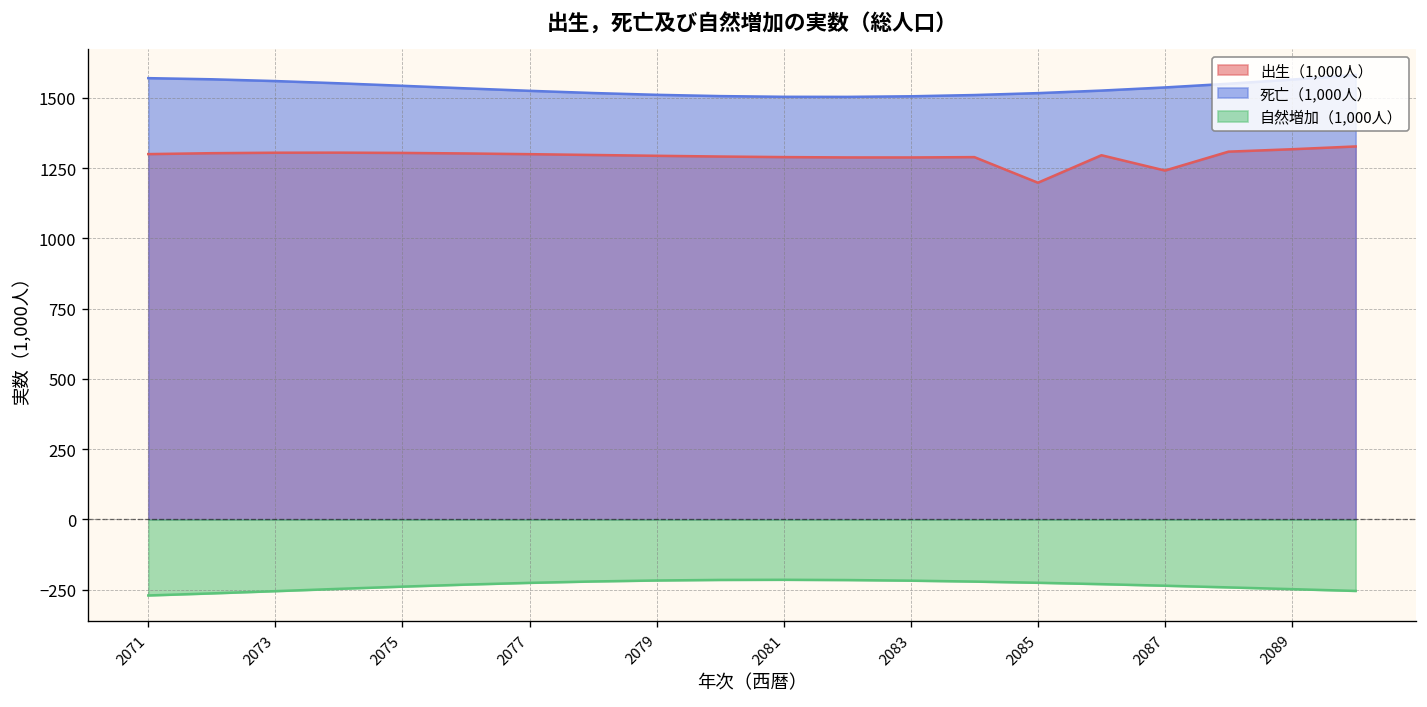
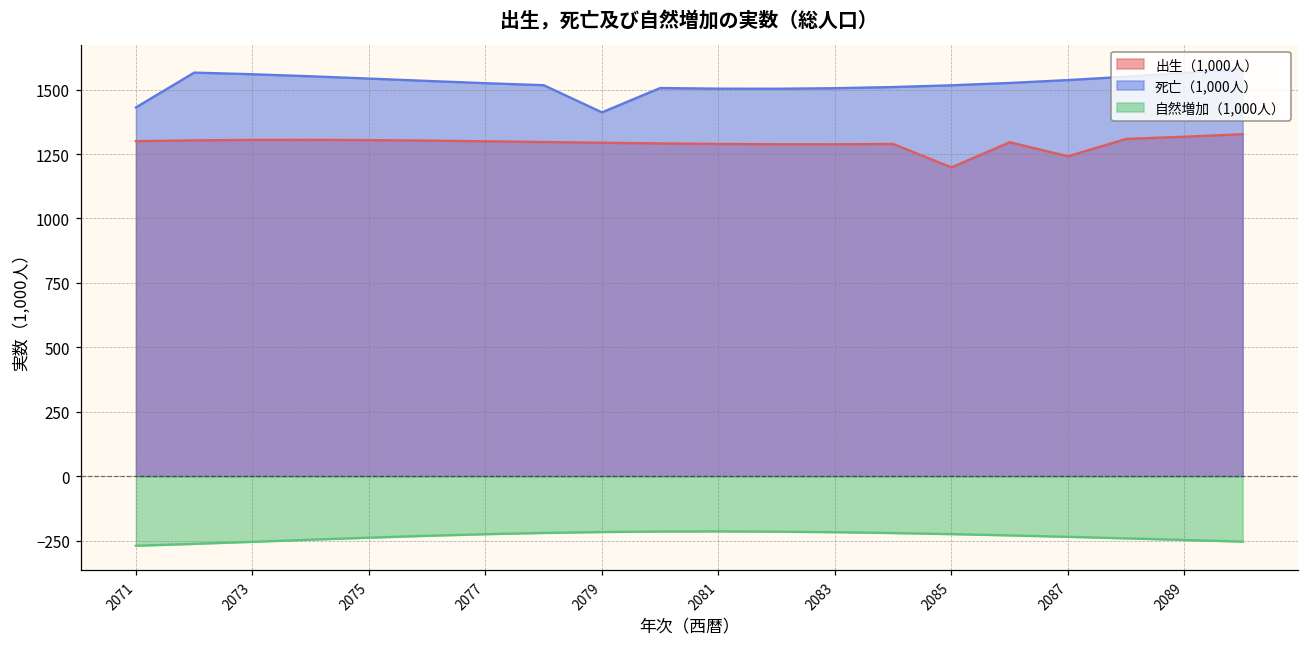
  {
    "出生（1,000人）": {
      "2071": 1300,
      "2073": 1300,
      "2075": 1300,
      "2077": 1300,
      "2079": 1290,
      "2081": 1290,
      "2083": 1290,
      "2085": 1200,
      "2087": 1240,
      "2089": 1320
    },
    "死亡（1,000人）": {
-     "2071": 1570,
+     "2071": 1430,
      "2073": 1560,
      "2075": 1540,
      "2077": 1530,
-     "2079": 1510,
+     "2079": 1410,
      "2081": 1500,
      "2083": 1510,
      "2085": 1520,
      "2087": 1540
    }
  }
